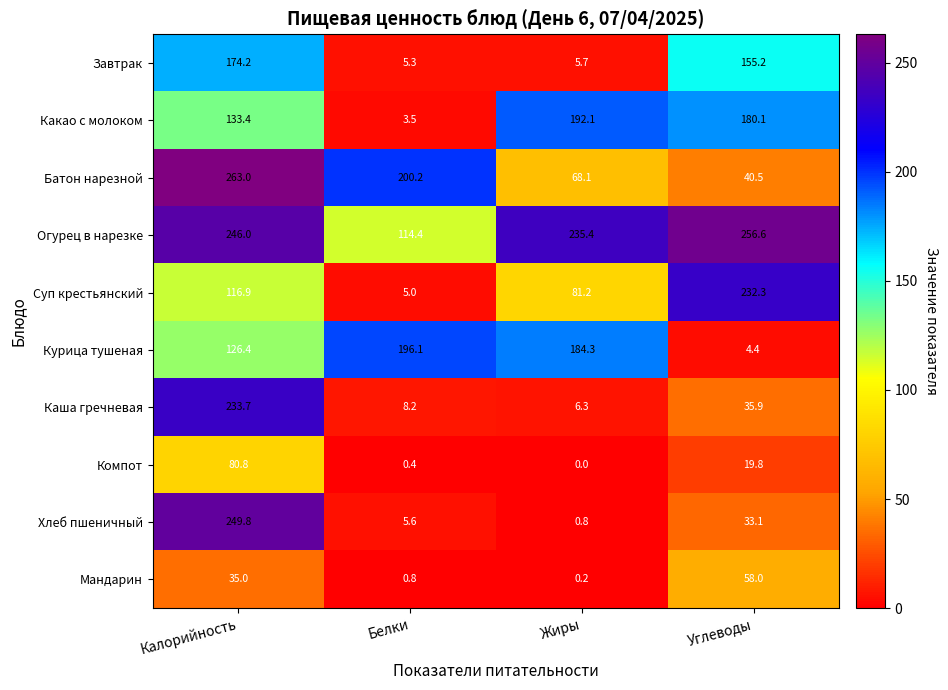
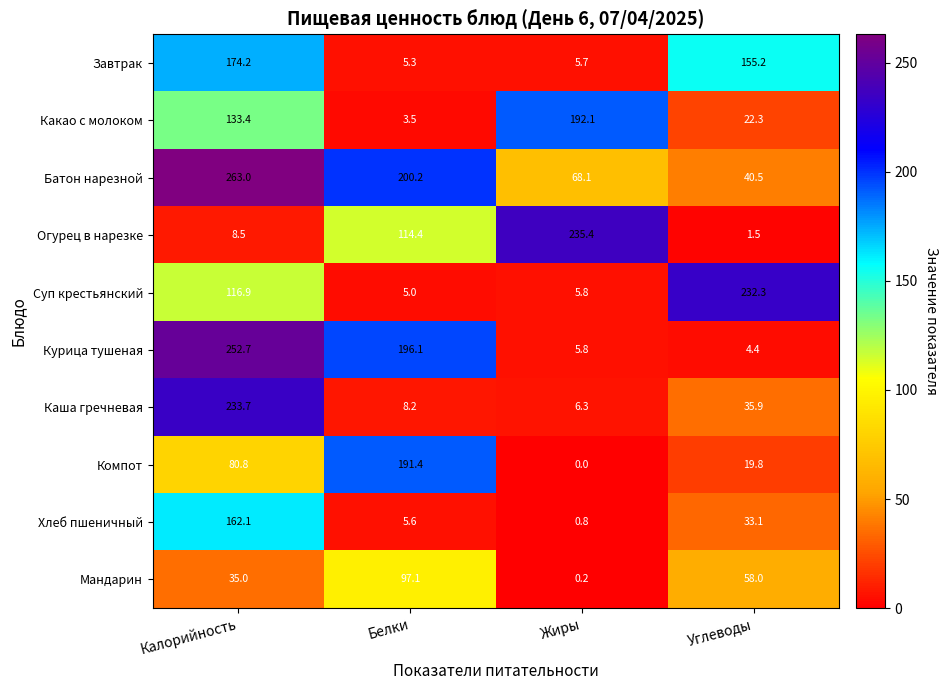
  {
    "Завтрак": {
      "Калорийность": 174.2,
      "Белки": 5.3,
      "Жиры": 5.7,
      "Углеводы": 155.2
    },
    "Какао с молоком": {
      "Калорийность": 133.4,
      "Белки": 3.5,
      "Жиры": 192.1,
-     "Углеводы": 180.1
+     "Углеводы": 22.3
    },
    "Батон нарезной": {
      "Калорийность": 263.0,
      "Белки": 200.2,
      "Жиры": 68.1,
      "Углеводы": 40.5
    },
    "Огурец в нарезке": {
-     "Калорийность": 246.0,
+     "Калорийность": 8.5,
      "Белки": 114.4,
      "Жиры": 235.4,
-     "Углеводы": 256.6
+     "Углеводы": 1.5
    },
    "Суп крестьянский": {
      "Калорийность": 116.9,
      "Белки": 5.0,
-     "Жиры": 81.2,
+     "Жиры": 5.8,
      "Углеводы": 232.3
    },
    "Курица тушеная": {
-     "Калорийность": 126.4,
+     "Калорийность": 252.7,
      "Белки": 196.1,
-     "Жиры": 184.3,
+     "Жиры": 5.8,
      "Углеводы": 4.4
    },
    "Каша гречневая": {
      "Калорийность": 233.7,
      "Белки": 8.2,
      "Жиры": 6.3,
      "Углеводы": 35.9
    },
    "Компот": {
      "Калорийность": 80.8,
-     "Белки": 0.4,
+     "Белки": 191.4,
      "Жиры": 0.0,
      "Углеводы": 19.8
    },
    "Хлеб пшеничный": {
-     "Калорийность": 249.8,
+     "Калорийность": 162.1,
      "Белки": 5.6,
      "Жиры": 0.8,
      "Углеводы": 33.1
    },
    "Мандарин": {
      "Калорийность": 35.0,
-     "Белки": 0.8,
+     "Белки": 97.1,
      "Жиры": 0.2,
      "Углеводы": 58.0
    }
  }
